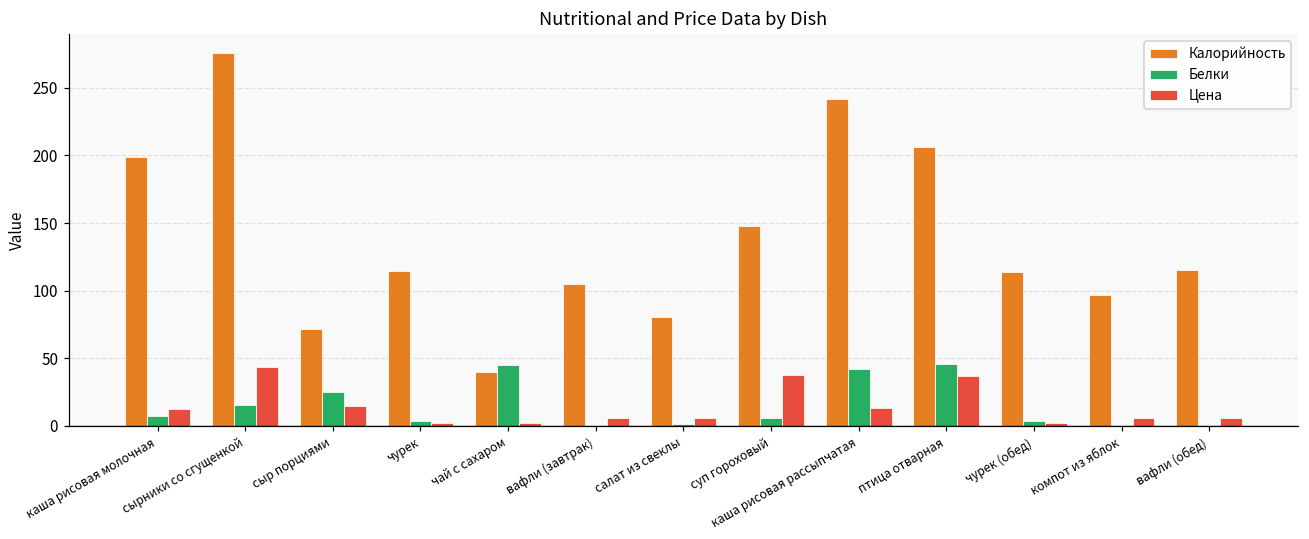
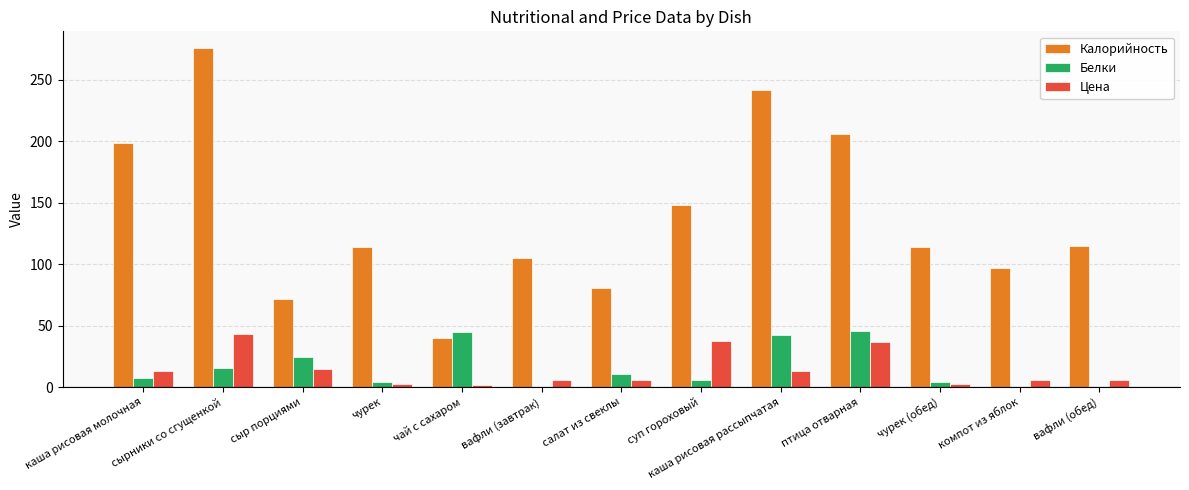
  {
    "Белки": {
      "каша рисовая молочная": 7,
      "сырники со сгущенкой": 15,
      "сыр порциями": 25,
      "чурек": 4,
      "чай с сахаром": 45,
      "вафли (завтрак)": 0,
-     "салат из свеклы": 1,
+     "салат из свеклы": 11,
      "суп гороховый": 5,
      "каша рисовая рассыпчатая": 42,
      "птица отварная": 46,
      "чурек (обед)": 4,
      "вафли (обед)": 0
    }
  }
